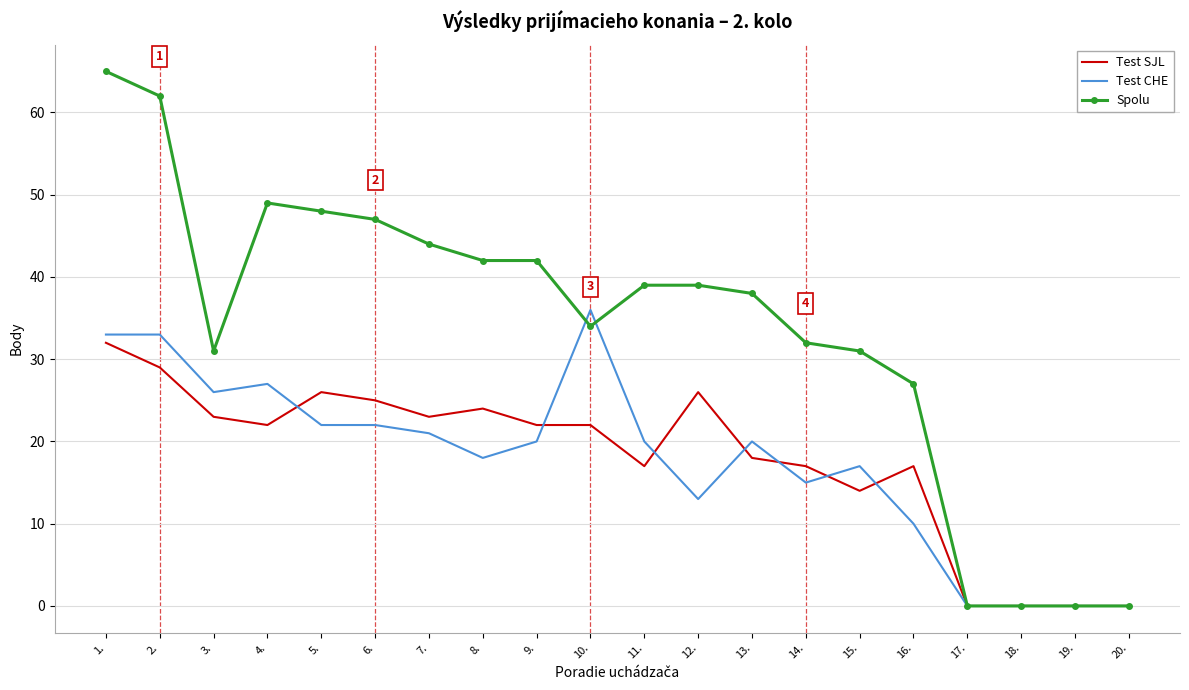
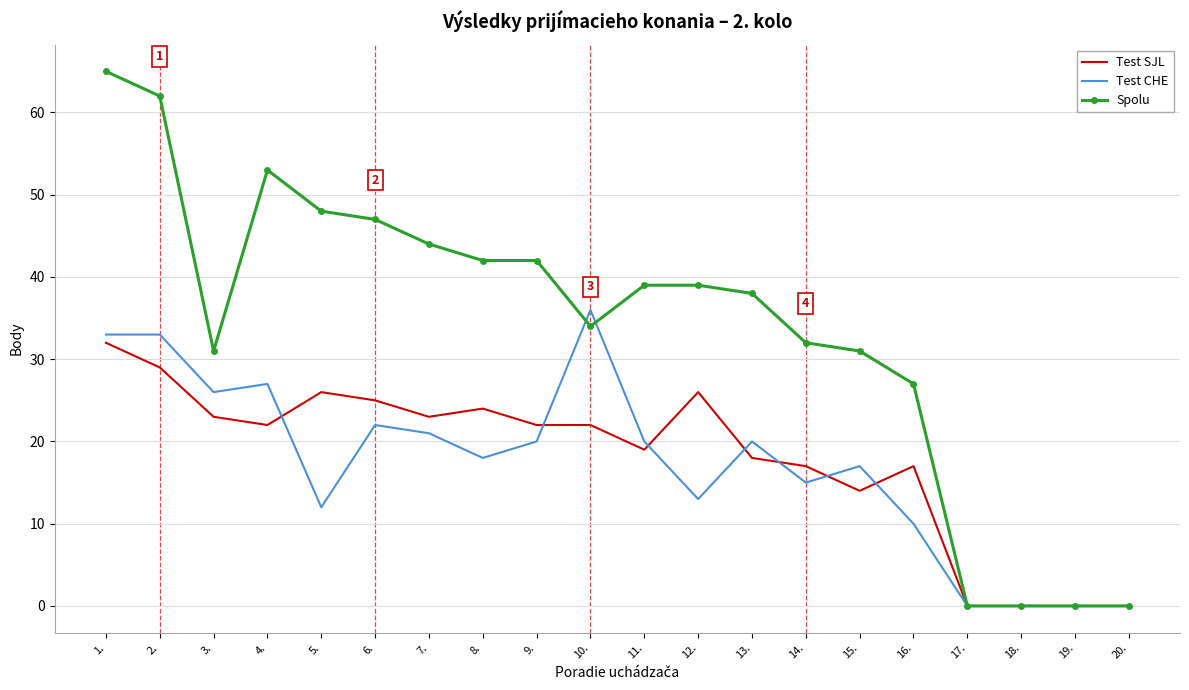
  {
    "Test SJL": {
      "1.": 32,
      "2.": 29,
      "3.": 23,
      "4.": 22,
      "5.": 26,
      "6.": 25,
      "7.": 23,
      "8.": 24,
      "9.": 22,
      "10.": 22,
-     "11.": 17,
+     "11.": 19,
      "12.": 26,
      "13.": 18,
      "14.": 17,
      "15.": 14,
      "16.": 17
    },
    "Test CHE": {
      "1.": 33,
      "2.": 33,
      "3.": 26,
      "4.": 27,
-     "5.": 22,
+     "5.": 12,
      "6.": 22,
      "7.": 21,
      "8.": 18,
      "9.": 20,
      "11.": 20,
      "12.": 13,
      "13.": 20,
      "14.": 15,
      "15.": 17,
      "16.": 10
    },
    "Spolu": {
      "1.": 65,
      "2.": 62,
      "3.": 31,
-     "4.": 49,
+     "4.": 53,
      "5.": 48,
      "6.": 47,
      "7.": 44,
      "8.": 42,
      "9.": 42,
      "10.": 34,
      "11.": 39,
      "12.": 39,
      "13.": 38,
      "14.": 32,
      "15.": 31,
      "16.": 27
    }
  }
